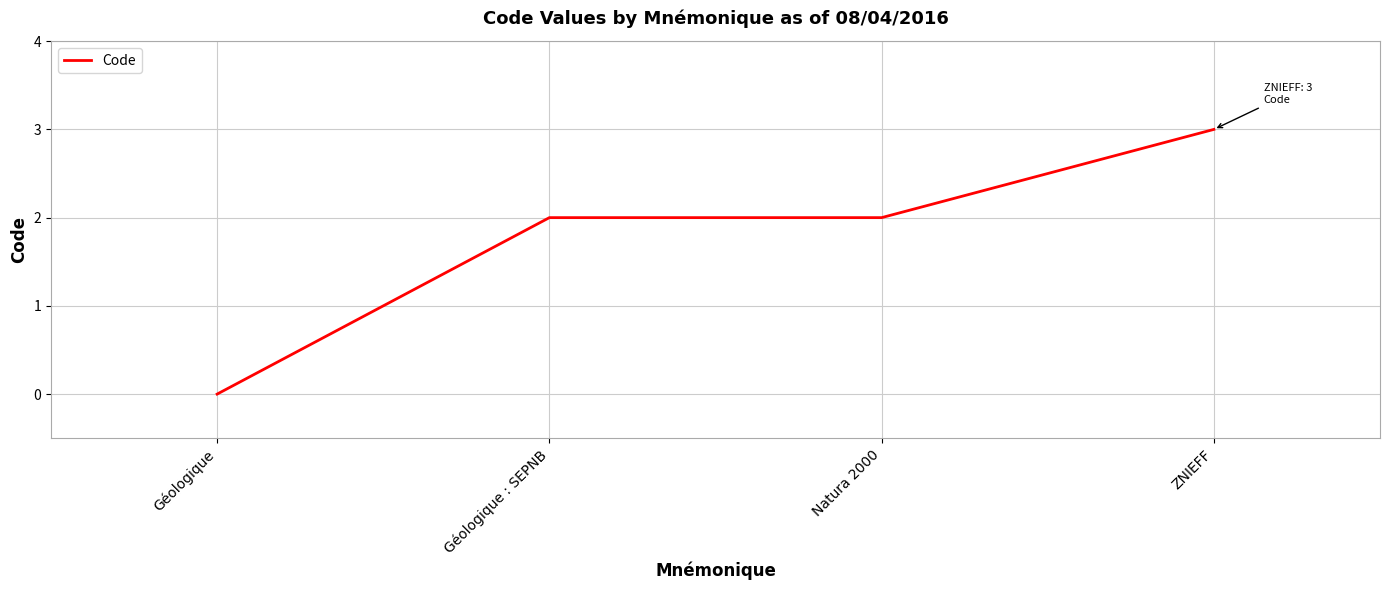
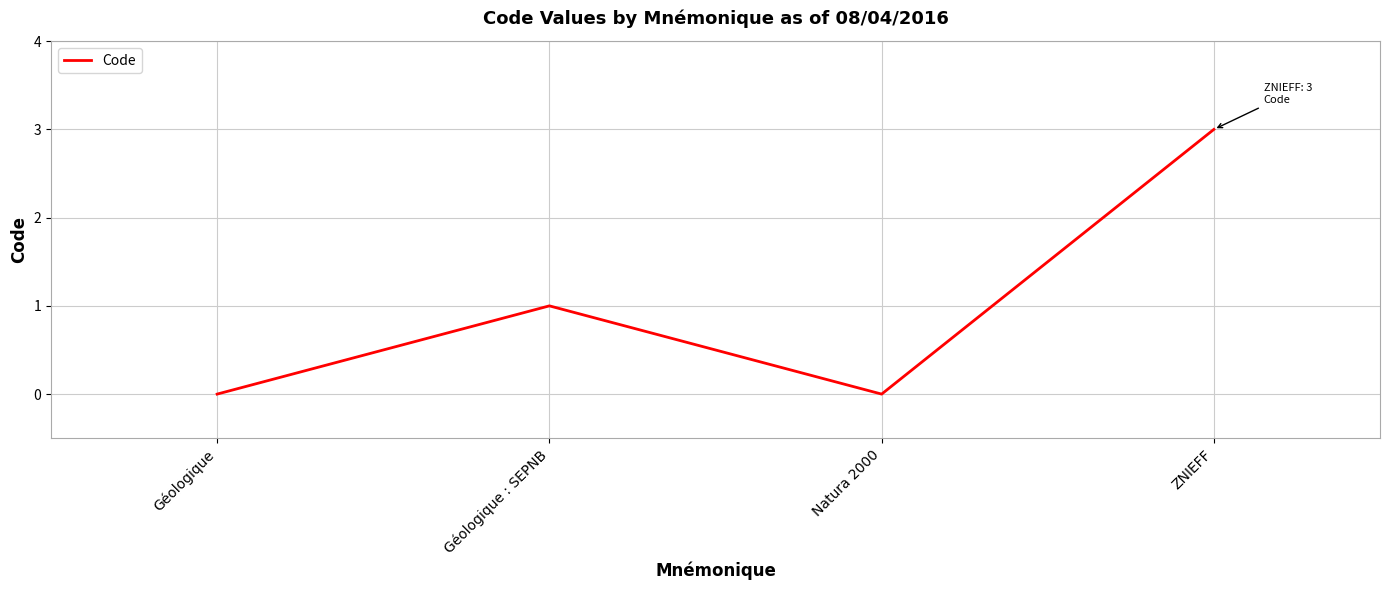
  {
    "Géologique": 0,
-   "Géologique : SEPNB": 2,
-   "Natura 2000": 2
+   "Géologique : SEPNB": 1,
+   "Natura 2000": 0
  }
